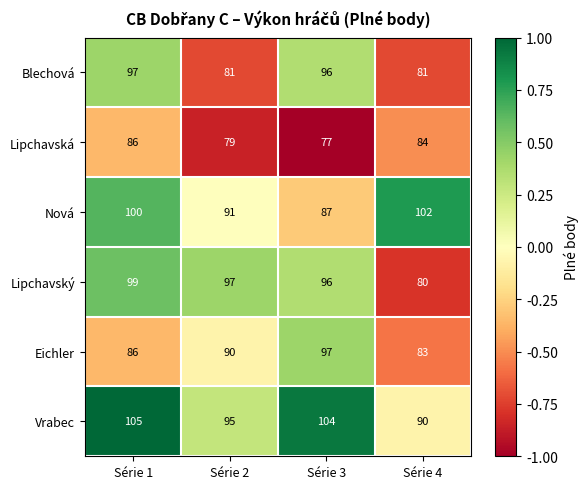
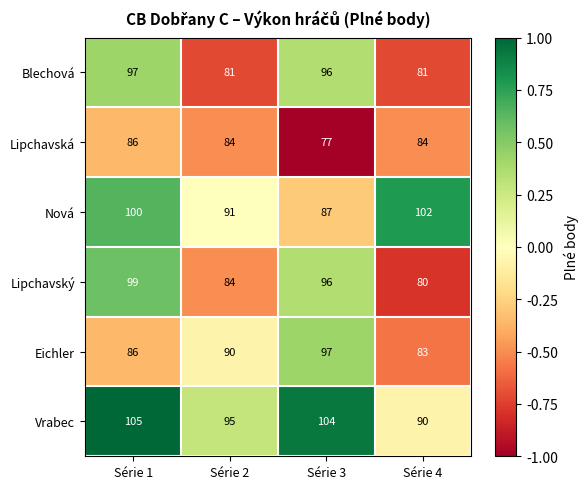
  {
    "Blechová": {
      "Série 1": 97,
      "Série 2": 81,
      "Série 3": 96,
      "Série 4": 81
    },
    "Lipchavská": {
      "Série 1": 86,
-     "Série 2": 79,
+     "Série 2": 84,
      "Série 3": 77,
      "Série 4": 84
    },
    "Nová": {
      "Série 1": 100,
      "Série 2": 91,
      "Série 3": 87,
      "Série 4": 102
    },
    "Lipchavský": {
      "Série 1": 99,
-     "Série 2": 97,
+     "Série 2": 84,
      "Série 3": 96,
      "Série 4": 80
    },
    "Eichler": {
      "Série 1": 86,
      "Série 2": 90,
      "Série 3": 97,
      "Série 4": 83
    },
    "Vrabec": {
      "Série 1": 105,
      "Série 2": 95,
      "Série 3": 104,
      "Série 4": 90
    }
  }
